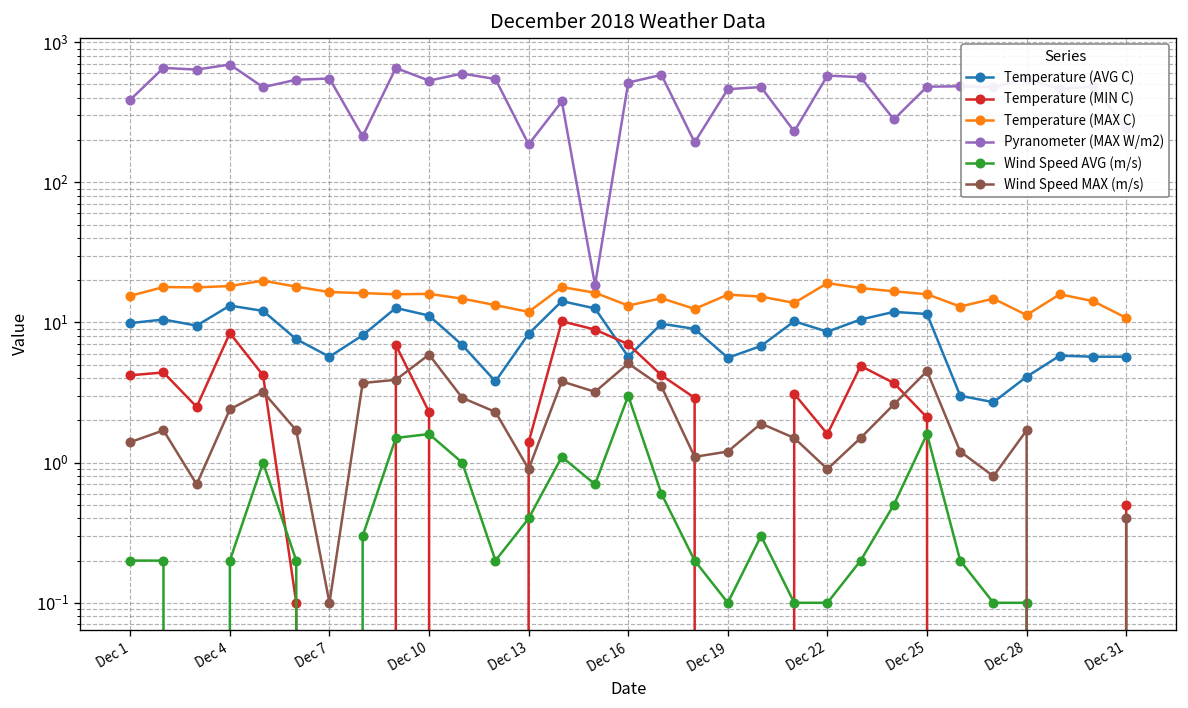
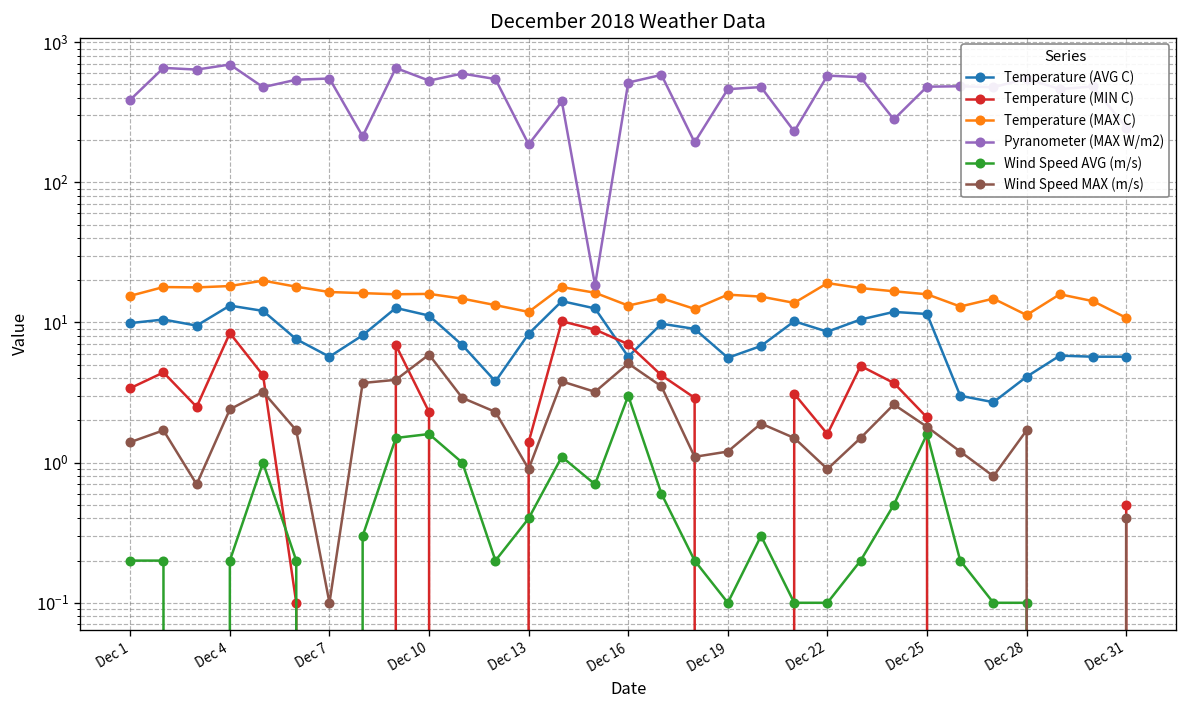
  {
    "Temperature (AVG C)": {
      "Dec 1": 10,
      "Dec 4": 13,
      "Dec 7": 6,
      "Dec 10": 11,
      "Dec 13": 8,
      "Dec 16": 6,
      "Dec 19": 6,
      "Dec 22": 9,
      "Dec 25": 12,
      "Dec 28": 4.1,
      "Dec 31": 6
    },
    "Temperature (MIN C)": {
-     "Dec 1": 4.2,
+     "Dec 1": 3.4,
      "Dec 4": 8,
      "Dec 10": 2.3,
      "Dec 13": 1.4,
      "Dec 16": 7,
      "Dec 22": 1.6,
      "Dec 25": 2.1,
      "Dec 31": 0.5
    },
    "Temperature (MAX C)": {
      "Dec 1": 16,
      "Dec 4": 18,
      "Dec 7": 17,
      "Dec 10": 16,
      "Dec 13": 12,
      "Dec 16": 13,
      "Dec 19": 16,
      "Dec 22": 19,
      "Dec 25": 16,
      "Dec 28": 11,
      "Dec 31": 11
    },
    "Pyranometer (MAX W/m2)": {
      "Dec 1": 390,
      "Dec 4": 700,
      "Dec 7": 600,
      "Dec 10": 500,
      "Dec 13": 190,
      "Dec 16": 500,
      "Dec 19": 460,
      "Dec 22": 600,
      "Dec 25": 480
    },
    "Wind Speed AVG (m/s)": {
      "Dec 1": 0.2,
      "Dec 4": 0.2,
      "Dec 10": 1.6,
      "Dec 13": 0.4,
      "Dec 16": 3.0,
      "Dec 19": 0.1,
      "Dec 22": 0.1,
      "Dec 25": 1.6,
      "Dec 28": 0.1
    },
    "Wind Speed MAX (m/s)": {
      "Dec 1": 1.4,
      "Dec 4": 2.4,
      "Dec 7": 0.1,
      "Dec 10": 6,
      "Dec 13": 0.9,
      "Dec 16": 5,
      "Dec 19": 1.2,
      "Dec 22": 0.9,
-     "Dec 25": 4.5,
+     "Dec 25": 1.8,
      "Dec 28": 1.7,
      "Dec 31": 0.4
    }
  }
